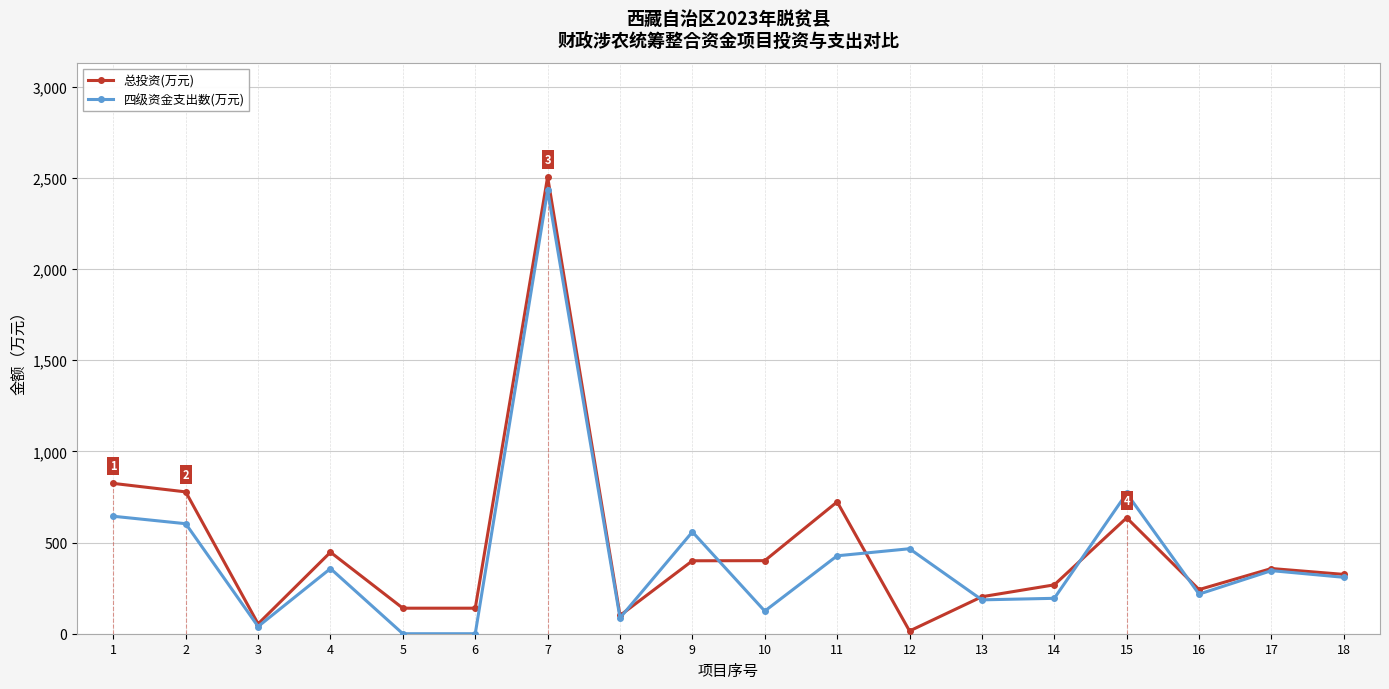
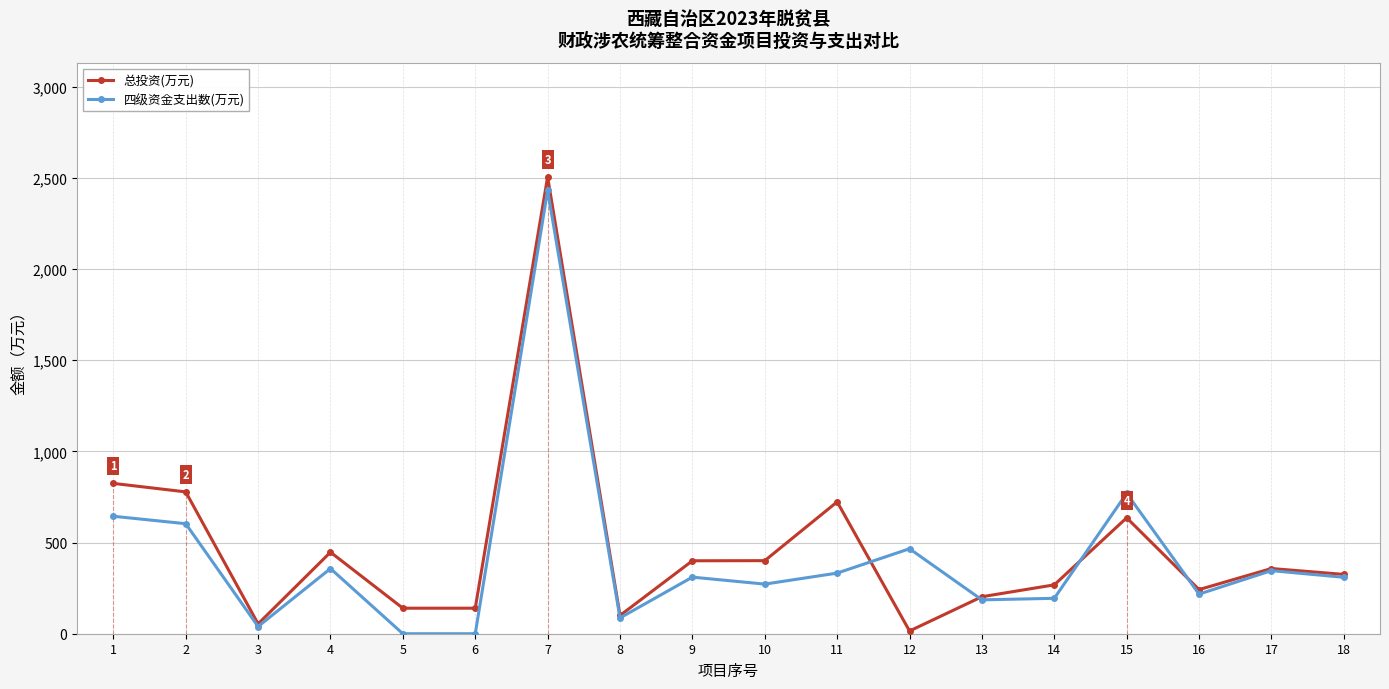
  {
    "四级资金支出数(万元)": {
      "1": "640",
      "2": "600",
      "3": "40",
      "4": "360",
      "5": "0",
      "6": "0",
      "7": "2,430",
-     "9": "560",
-     "10": "120",
-     "11": "430",
+     "9": "310",
+     "10": "270",
+     "11": "330",
      "12": "470",
      "13": "190",
      "14": "190",
      "16": "220",
      "18": "310"
    }
  }
